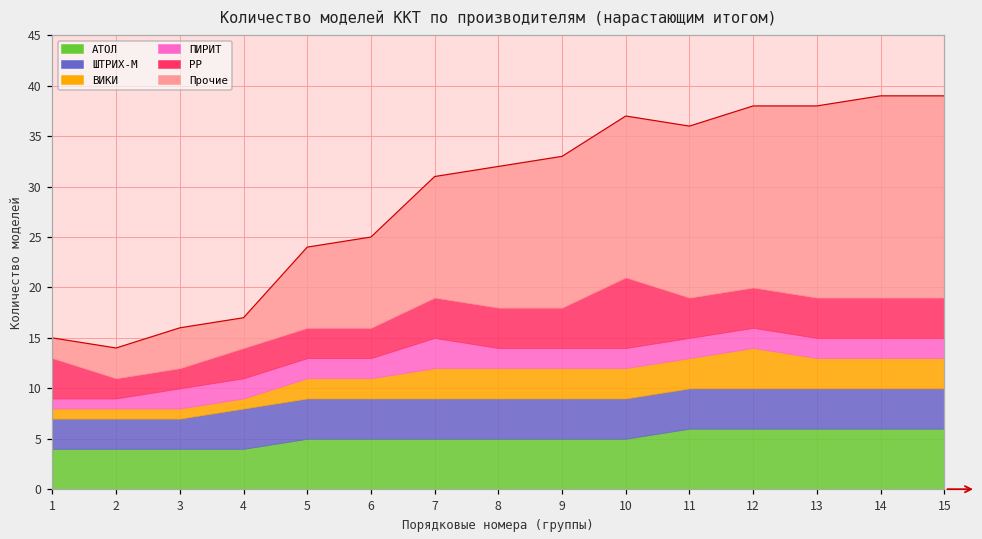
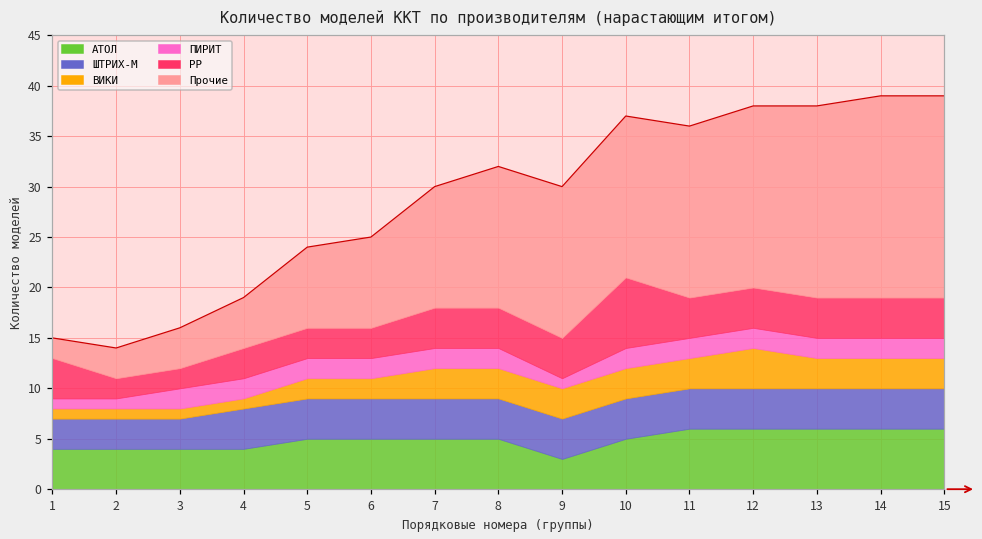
  {
    "АТОЛ": {
      "1": 4,
      "2": 4,
      "3": 4,
      "4": 4,
      "5": 5,
      "6": 5,
      "7": 5,
      "8": 5,
-     "9": 5,
+     "9": 3,
      "10": 5,
      "11": 6,
      "12": 6,
      "13": 6,
      "14": 6,
      "15": 6
    },
    "ШТРИХ-М": {
      "1": 3,
      "2": 3,
      "3": 3,
      "4": 4,
      "5": 4,
      "6": 4,
      "7": 4,
      "8": 4,
      "9": 4,
      "10": 4,
      "11": 4,
      "12": 4,
      "13": 4,
      "14": 4,
      "15": 4
    },
    "ВИКИ": {
      "1": 1,
      "2": 1,
      "3": 1,
      "4": 1,
      "5": 2,
      "6": 2,
      "7": 3,
      "8": 3,
      "9": 3,
      "10": 3,
      "11": 3,
      "12": 4,
      "13": 3,
      "14": 3,
      "15": 3
    },
    "ПИРИТ": {
      "1": 1,
      "2": 1,
      "3": 2,
      "4": 2,
      "5": 2,
      "6": 2,
-     "7": 3,
+     "7": 2,
      "8": 2,
-     "9": 2,
+     "9": 1,
      "10": 2,
      "11": 2,
      "12": 2,
      "13": 2,
      "14": 2,
      "15": 2
    },
    "РР": {
      "1": 4,
      "2": 2,
      "3": 2,
      "4": 3,
      "5": 3,
      "6": 3,
      "7": 4,
      "8": 4,
      "9": 4,
      "10": 7,
      "11": 4,
      "12": 4,
      "13": 4,
      "14": 4,
      "15": 4
    },
    "Прочие": {
      "1": 2,
      "2": 3,
      "3": 4,
-     "4": 3,
+     "4": 5,
      "5": 8,
      "6": 9,
      "7": 12,
      "8": 14,
      "9": 15,
      "10": 16,
      "11": 17,
      "12": 18,
      "13": 19,
      "14": 20,
      "15": 20
    }
  }
